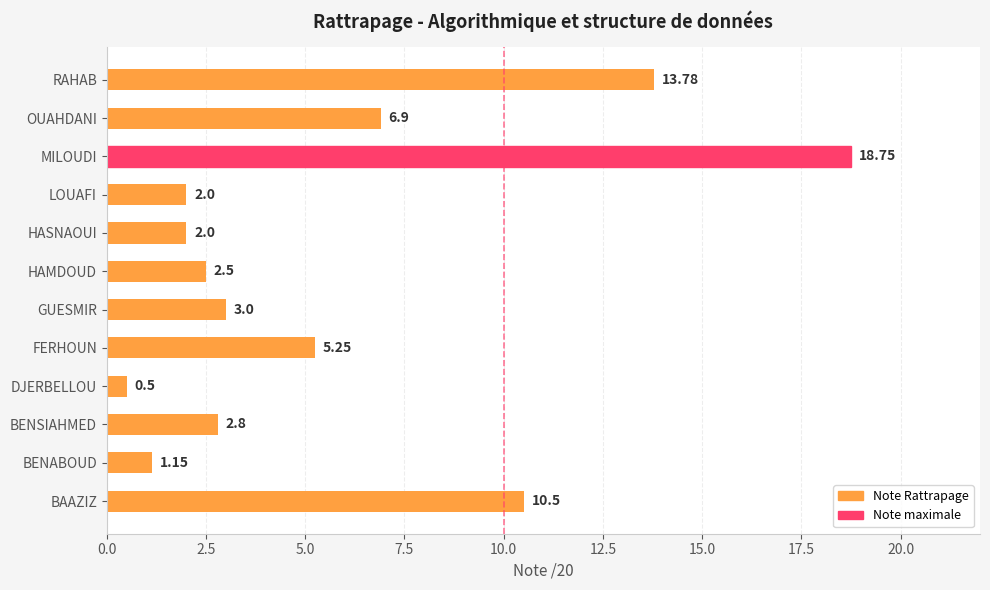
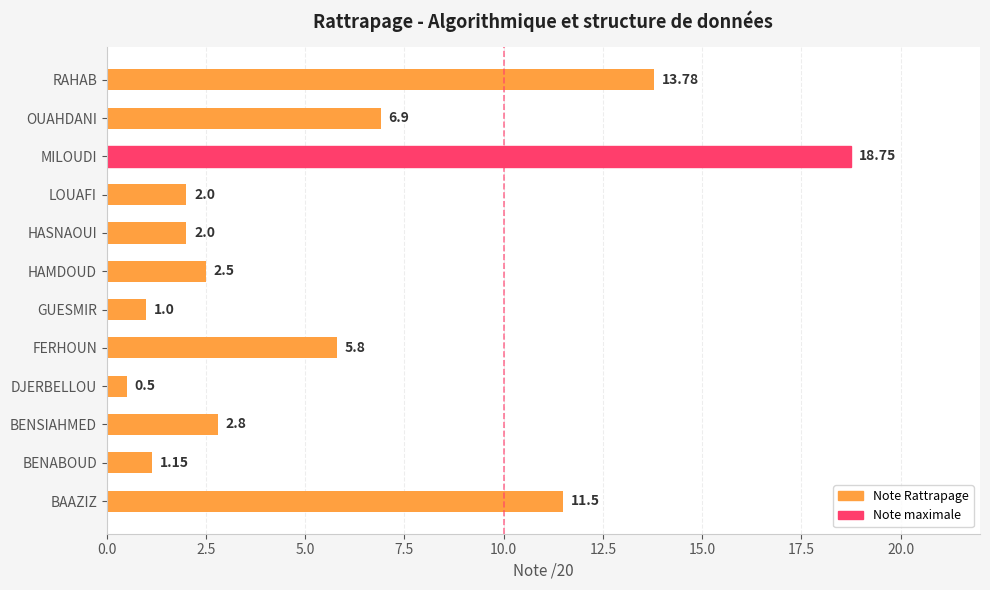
  {
    "RAHAB": 13.78,
    "OUAHDANI": 6.9,
    "MILOUDI": 18.75,
    "LOUAFI": 2.0,
    "HASNAOUI": 2.0,
    "HAMDOUD": 2.5,
-   "GUESMIR": 3.0,
-   "FERHOUN": 5.25,
+   "GUESMIR": 1.0,
+   "FERHOUN": 5.8,
    "DJERBELLOU": 0.5,
    "BENSIAHMED": 2.8,
    "BENABOUD": 1.15,
-   "BAAZIZ": 10.5
+   "BAAZIZ": 11.5
  }
